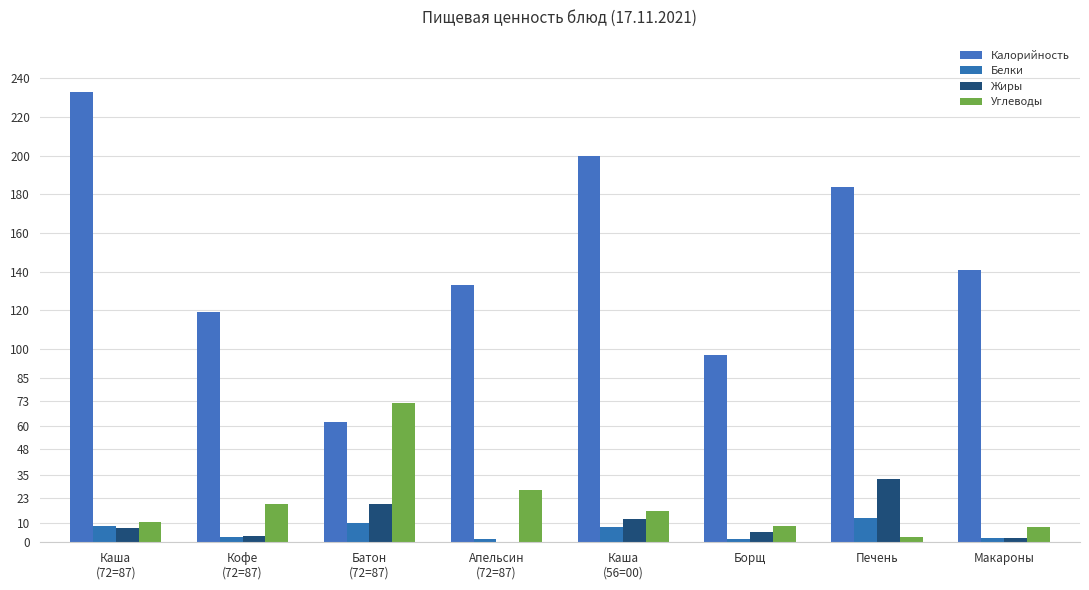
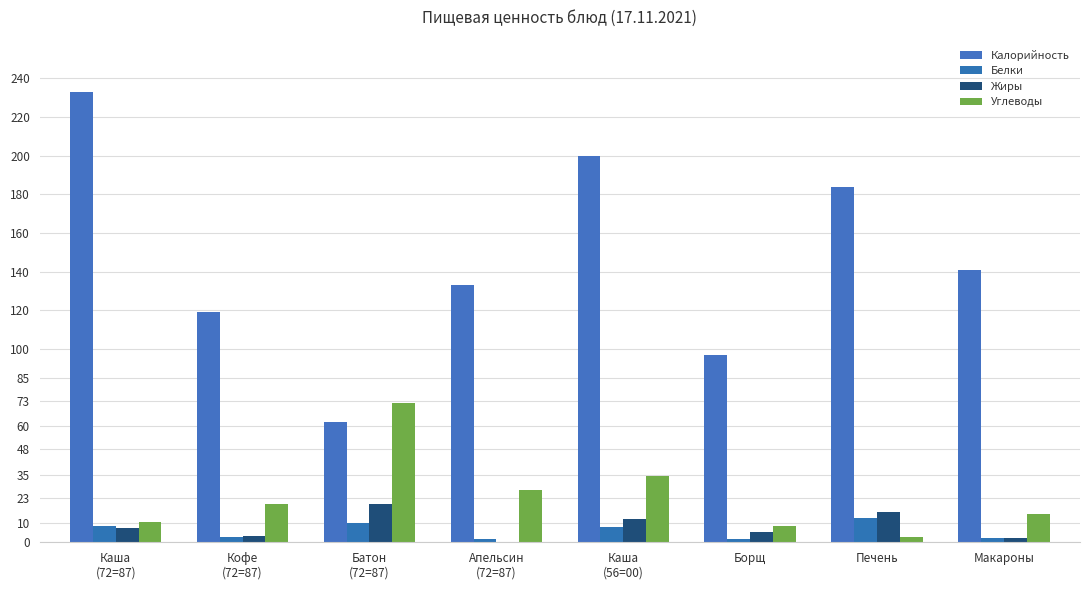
  {
    "Жиры": {
      "Каша (72=87)": 7,
      "Кофе (72=87)": 3,
      "Батон (72=87)": 20,
      "Апельсин (72=87)": 0,
      "Каша (56=00)": 12,
      "Борщ": 5,
-     "Печень": 33,
+     "Печень": 16,
      "Макароны": 2
    },
    "Углеводы": {
      "Каша (72=87)": 10,
      "Кофе (72=87)": 20,
      "Батон (72=87)": 72,
      "Апельсин (72=87)": 27,
-     "Каша (56=00)": 16,
+     "Каша (56=00)": 34,
      "Борщ": 8,
      "Печень": 3,
-     "Макароны": 8
+     "Макароны": 15
    }
  }
